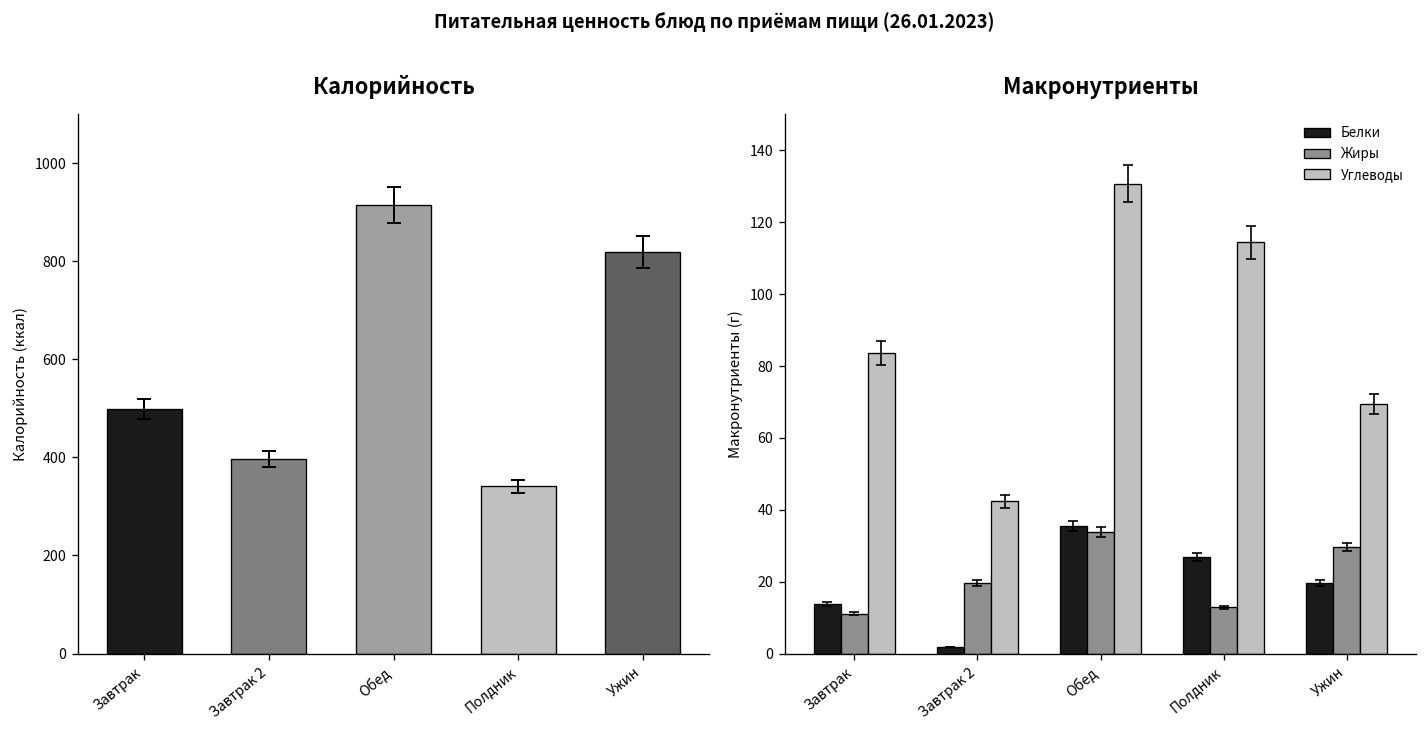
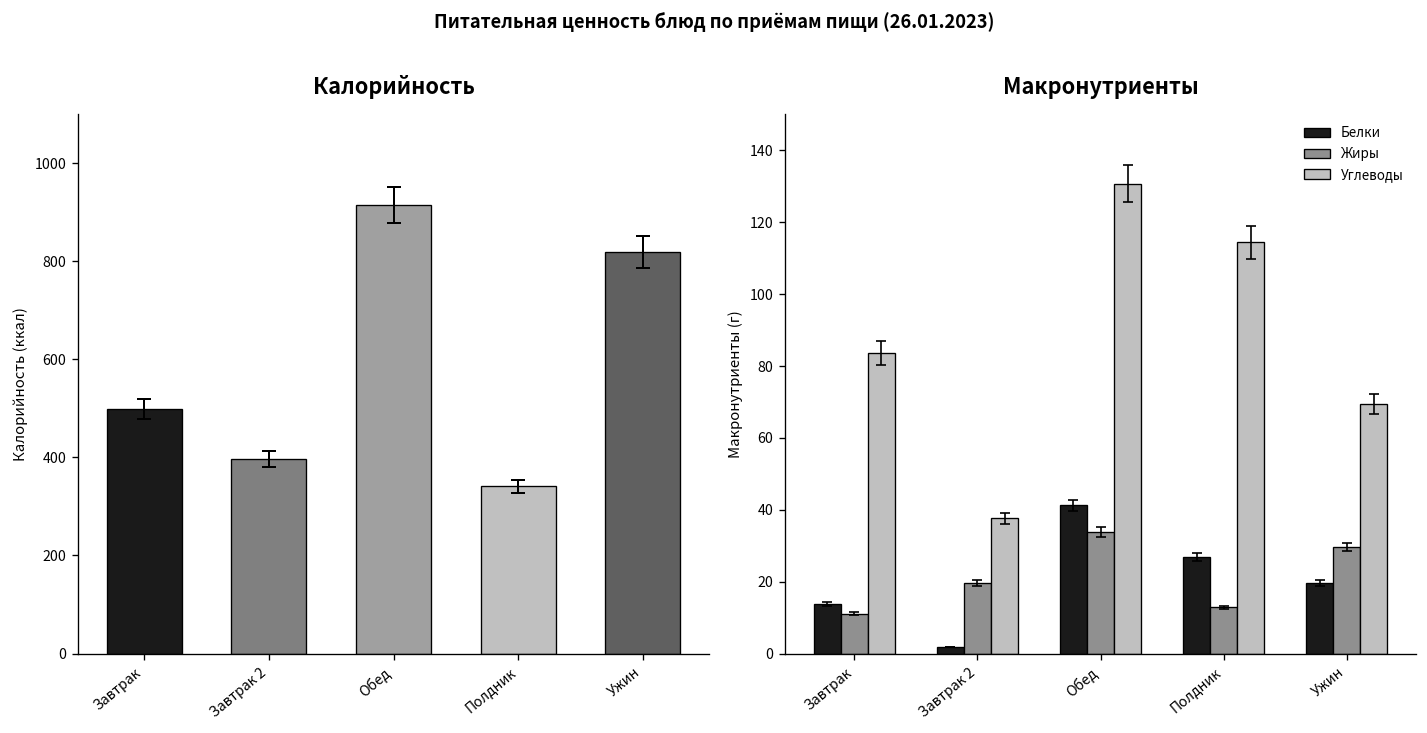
  {
    "Макронутриенты": {
      "Белки": {
        "Завтрак": 14,
        "Завтрак 2": 2,
-       "Обед": 35,
+       "Обед": 41,
        "Полдник": 27,
        "Ужин": 20
      },
      "Жиры": {
        "Завтрак": 11,
        "Завтрак 2": 20,
        "Обед": 34,
        "Полдник": 13,
        "Ужин": 30
      },
      "Углеводы": {
        "Завтрак": 84,
-       "Завтрак 2": 42,
+       "Завтрак 2": 38,
        "Обед": 131,
        "Полдник": 114,
        "Ужин": 69
      }
    }
  }
